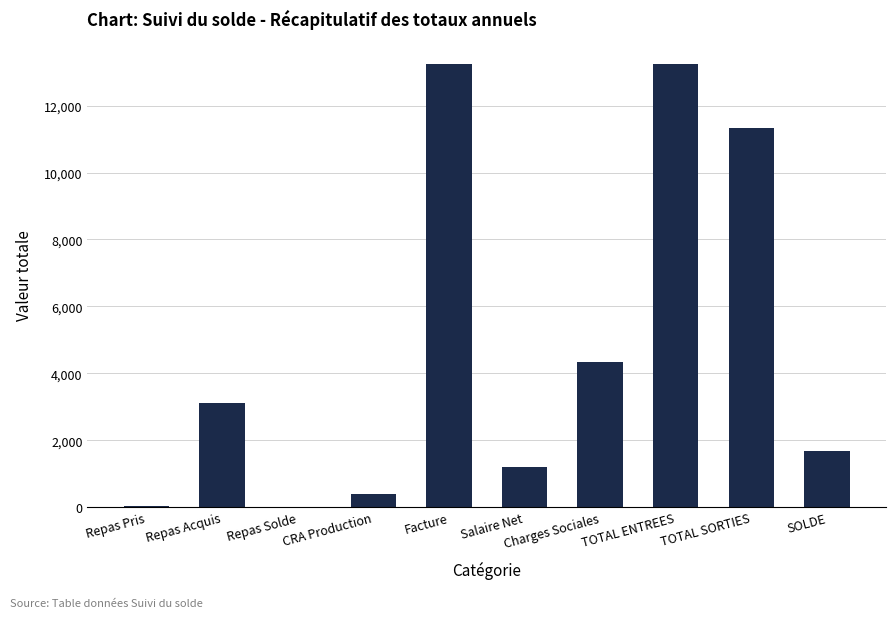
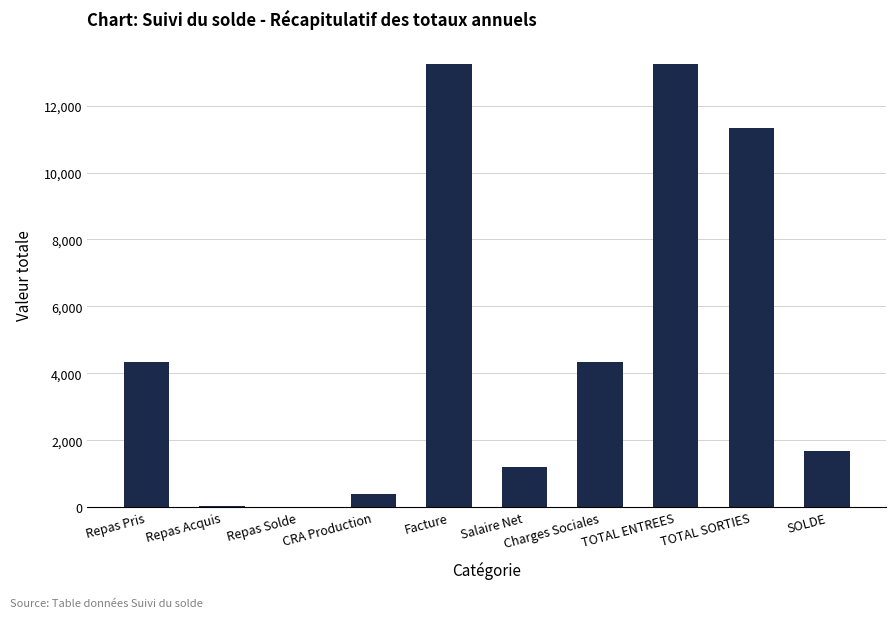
  {
-   "Repas Pris": "0",
-   "Repas Acquis": "3,100",
+   "Repas Pris": "4,300",
+   "Repas Acquis": "0",
    "CRA Production": "400",
    "Facture": "13,200",
    "Salaire Net": "1,200",
    "Charges Sociales": "4,300",
    "TOTAL ENTREES": "13,200",
    "TOTAL SORTIES": "11,300",
    "SOLDE": "1,700"
  }
